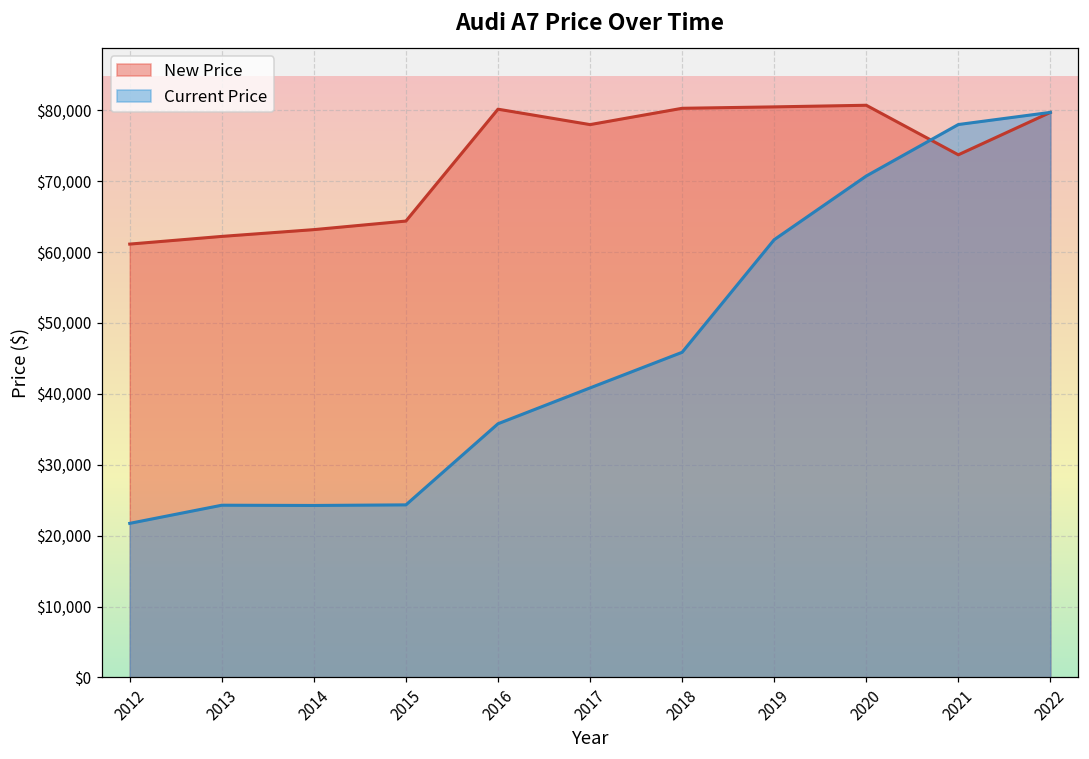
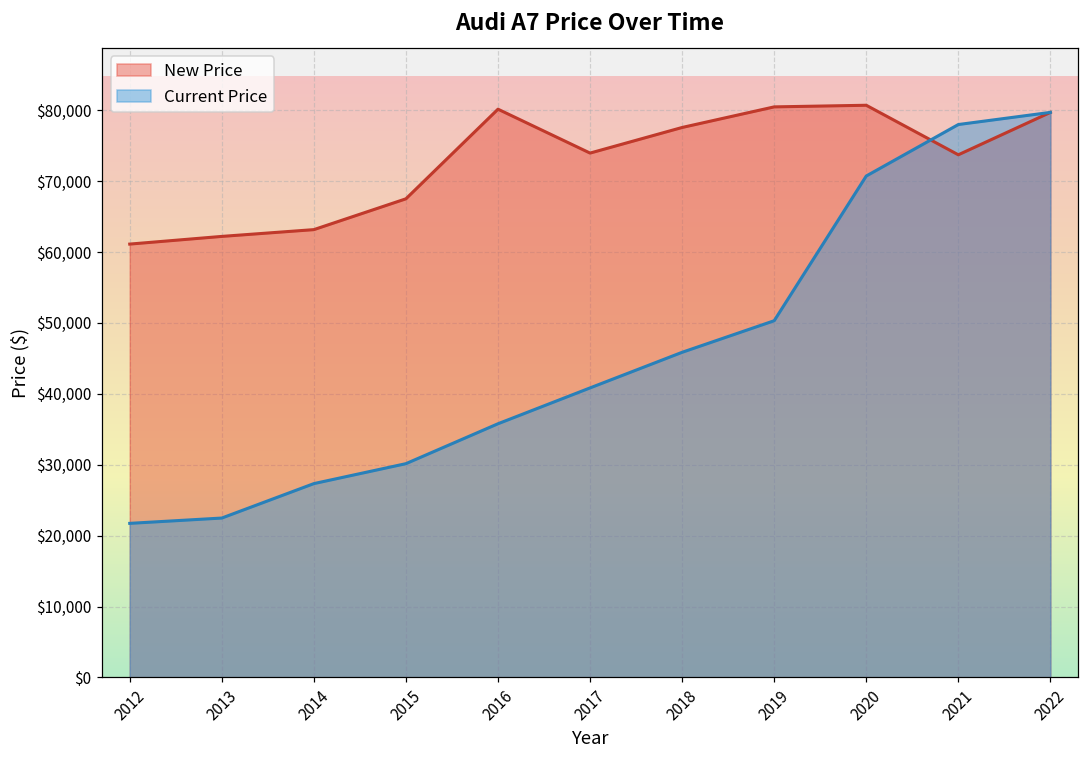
  {
    "New Price": {
      "2012": "$61,000",
      "2013": "$62,000",
      "2014": "$63,000",
-     "2015": "$64,000",
+     "2015": "$67,000",
      "2016": "$80,000",
-     "2017": "$78,000",
-     "2018": "$80,000",
+     "2017": "$74,000",
+     "2018": "$78,000",
      "2019": "$80,000",
      "2020": "$81,000",
      "2021": "$74,000"
    },
    "Current Price": {
      "2012": "$22,000",
-     "2013": "$24,000",
-     "2014": "$24,000",
-     "2015": "$24,000",
+     "2013": "$22,000",
+     "2014": "$27,000",
+     "2015": "$30,000",
      "2016": "$36,000",
      "2017": "$41,000",
      "2018": "$46,000",
-     "2019": "$62,000",
+     "2019": "$50,000",
      "2020": "$71,000",
      "2021": "$78,000"
    }
  }
